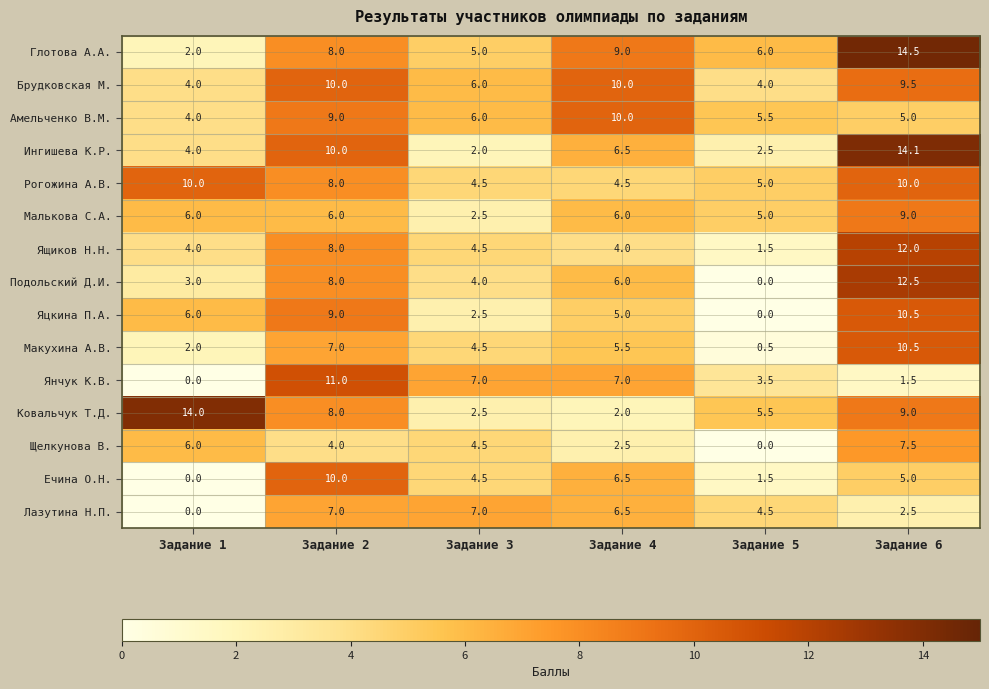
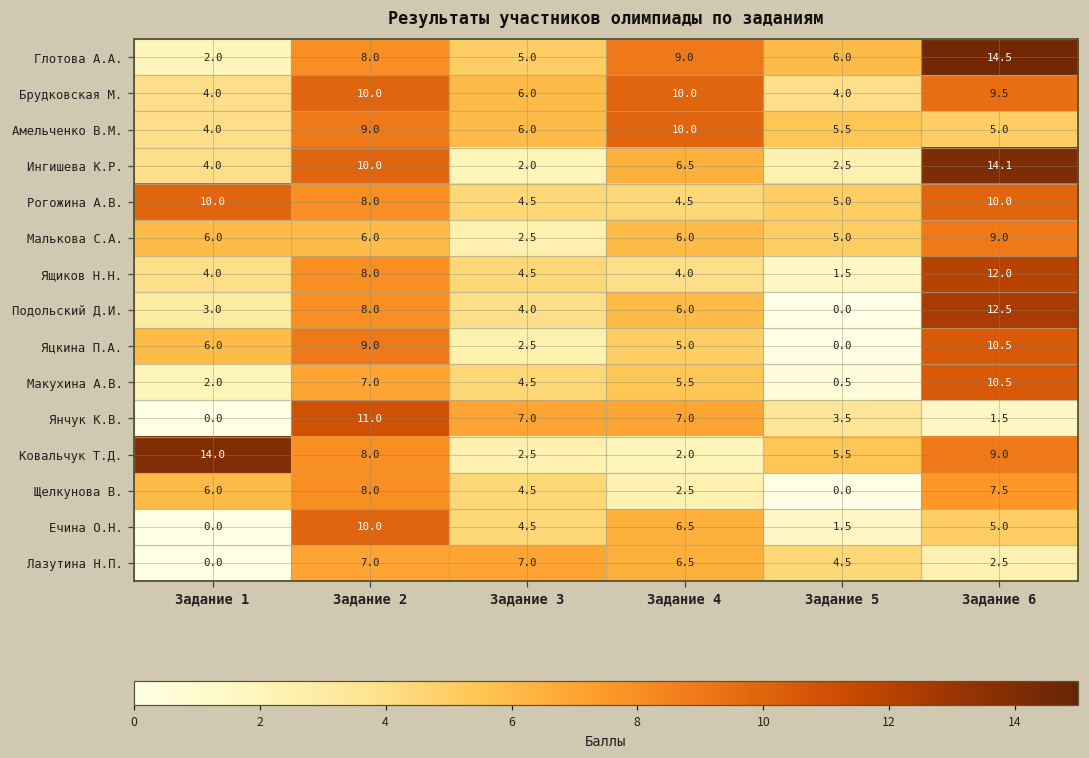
  {
    "Глотова А.А.": {
      "Задание 1": 2.0,
      "Задание 2": 8.0,
      "Задание 3": 5.0,
      "Задание 4": 9.0,
      "Задание 5": 6.0,
      "Задание 6": 14.5
    },
    "Брудковская М.": {
      "Задание 1": 4.0,
      "Задание 2": 10.0,
      "Задание 3": 6.0,
      "Задание 4": 10.0,
      "Задание 5": 4.0,
      "Задание 6": 9.5
    },
    "Амельченко В.М.": {
      "Задание 1": 4.0,
      "Задание 2": 9.0,
      "Задание 3": 6.0,
      "Задание 4": 10.0,
      "Задание 5": 5.5,
      "Задание 6": 5.0
    },
    "Ингишева К.Р.": {
      "Задание 1": 4.0,
      "Задание 2": 10.0,
      "Задание 3": 2.0,
      "Задание 4": 6.5,
      "Задание 5": 2.5,
      "Задание 6": 14.1
    },
    "Рогожина А.В.": {
      "Задание 1": 10.0,
      "Задание 2": 8.0,
      "Задание 3": 4.5,
      "Задание 4": 4.5,
      "Задание 5": 5.0,
      "Задание 6": 10.0
    },
    "Малькова С.А.": {
      "Задание 1": 6.0,
      "Задание 2": 6.0,
      "Задание 3": 2.5,
      "Задание 4": 6.0,
      "Задание 5": 5.0,
      "Задание 6": 9.0
    },
    "Ящиков Н.Н.": {
      "Задание 1": 4.0,
      "Задание 2": 8.0,
      "Задание 3": 4.5,
      "Задание 4": 4.0,
      "Задание 5": 1.5,
      "Задание 6": 12.0
    },
    "Подольский Д.И.": {
      "Задание 1": 3.0,
      "Задание 2": 8.0,
      "Задание 3": 4.0,
      "Задание 4": 6.0,
      "Задание 5": 0.0,
      "Задание 6": 12.5
    },
    "Яцкина П.А.": {
      "Задание 1": 6.0,
      "Задание 2": 9.0,
      "Задание 3": 2.5,
      "Задание 4": 5.0,
      "Задание 5": 0.0,
      "Задание 6": 10.5
    },
    "Макухина А.В.": {
      "Задание 1": 2.0,
      "Задание 2": 7.0,
      "Задание 3": 4.5,
      "Задание 4": 5.5,
      "Задание 5": 0.5,
      "Задание 6": 10.5
    },
    "Янчук К.В.": {
      "Задание 1": 0.0,
      "Задание 2": 11.0,
      "Задание 3": 7.0,
      "Задание 4": 7.0,
      "Задание 5": 3.5,
      "Задание 6": 1.5
    },
    "Ковальчук Т.Д.": {
      "Задание 1": 14.0,
      "Задание 2": 8.0,
      "Задание 3": 2.5,
      "Задание 4": 2.0,
      "Задание 5": 5.5,
      "Задание 6": 9.0
    },
    "Щелкунова В.": {
      "Задание 1": 6.0,
-     "Задание 2": 4.0,
+     "Задание 2": 8.0,
      "Задание 3": 4.5,
      "Задание 4": 2.5,
      "Задание 5": 0.0,
      "Задание 6": 7.5
    },
    "Ечина О.Н.": {
      "Задание 1": 0.0,
      "Задание 2": 10.0,
      "Задание 3": 4.5,
      "Задание 4": 6.5,
      "Задание 5": 1.5,
      "Задание 6": 5.0
    },
    "Лазутина Н.П.": {
      "Задание 1": 0.0,
      "Задание 2": 7.0,
      "Задание 3": 7.0,
      "Задание 4": 6.5,
      "Задание 5": 4.5,
      "Задание 6": 2.5
    }
  }
